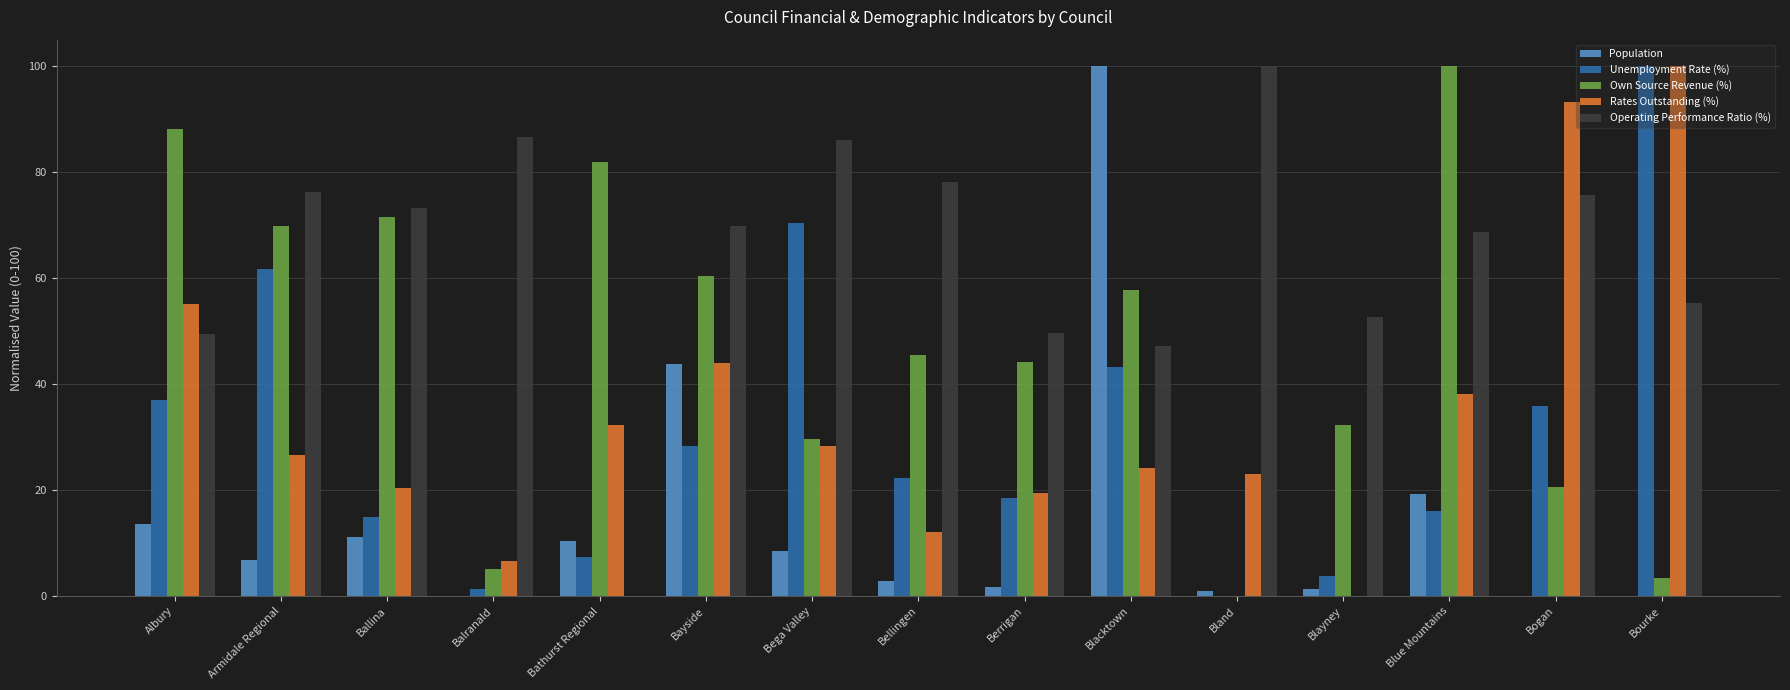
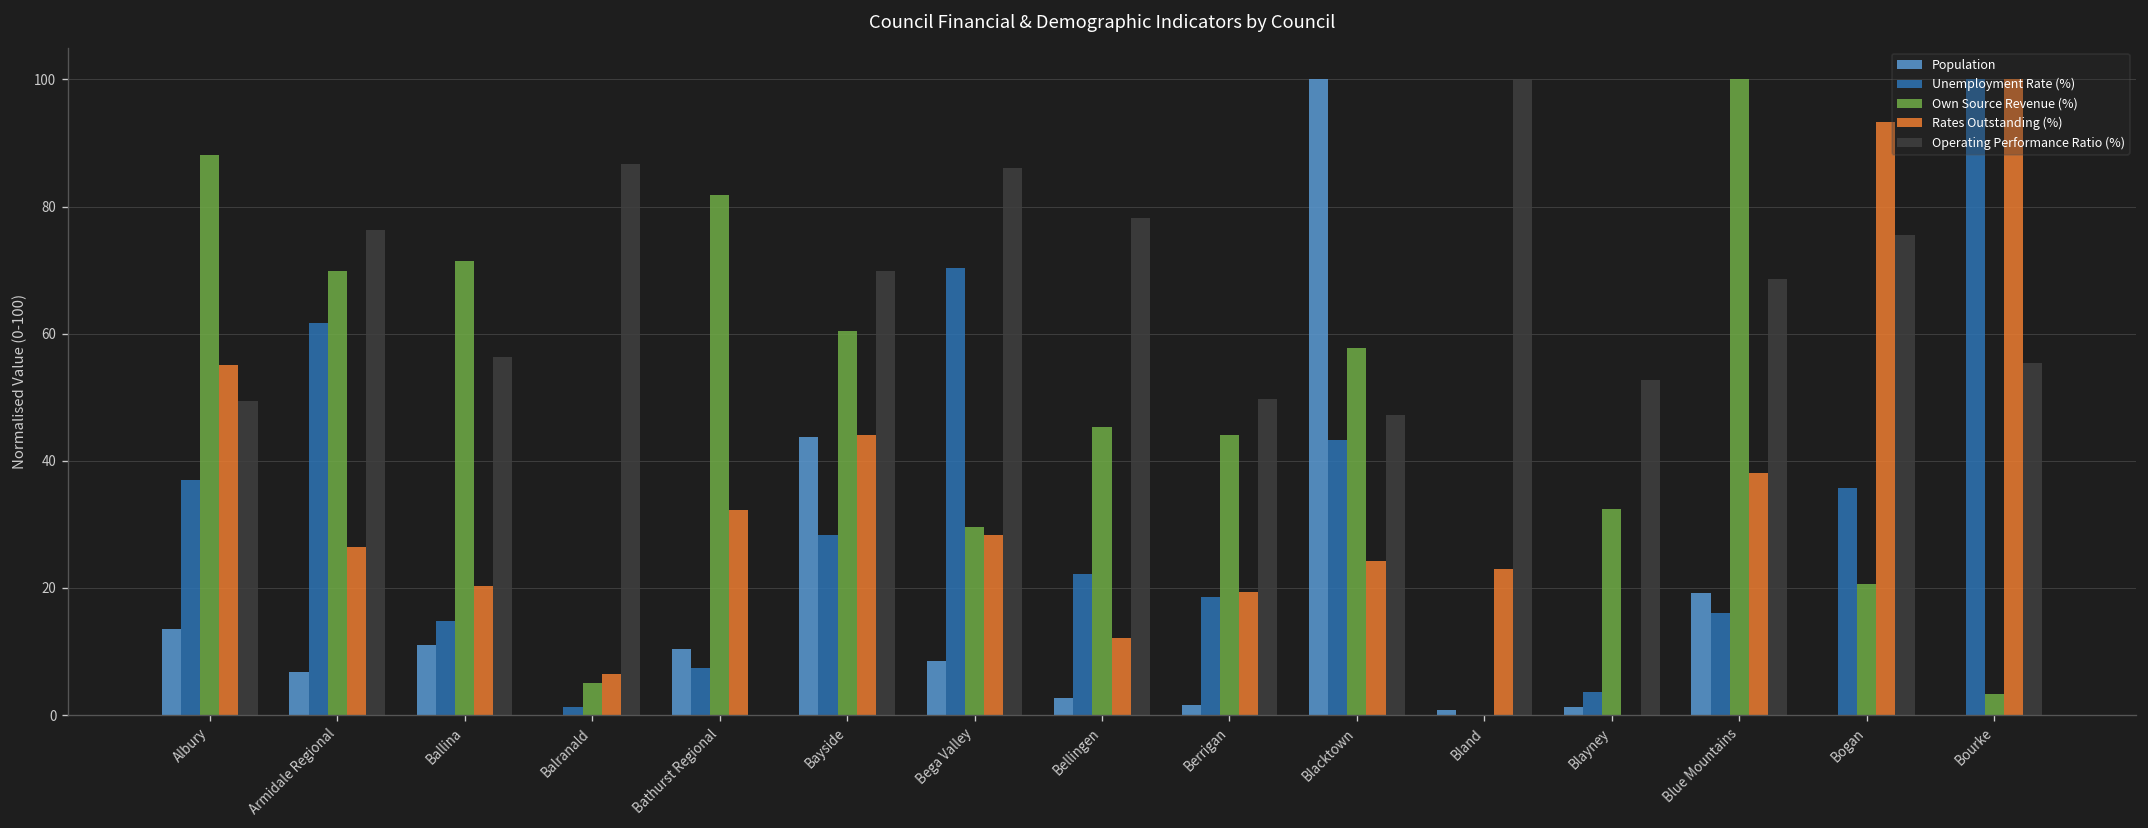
  {
    "Population": {
      "Albury": 14,
      "Armidale Regional": 7,
      "Ballina": 11,
      "Balranald": 0,
      "Bathurst Regional": 10,
      "Bayside": 44,
      "Bega Valley": 8,
      "Bellingen": 3,
      "Berrigan": 2,
      "Blacktown": 100,
      "Bland": 1,
      "Blayney": 1,
      "Blue Mountains": 19
    },
    "Unemployment Rate (%)": {
      "Albury": 37,
      "Armidale Regional": 62,
      "Ballina": 15,
      "Balranald": 1,
      "Bathurst Regional": 7,
      "Bayside": 28,
      "Bega Valley": 70,
      "Bellingen": 22,
      "Berrigan": 19,
      "Blacktown": 43,
      "Bland": 0,
      "Blayney": 4,
      "Blue Mountains": 16,
      "Bogan": 36
    },
    "Own Source Revenue (%)": {
      "Albury": 88,
      "Armidale Regional": 70,
      "Ballina": 71,
      "Balranald": 5,
      "Bathurst Regional": 82,
      "Bayside": 60,
      "Bega Valley": 30,
      "Bellingen": 45,
      "Berrigan": 44,
      "Blacktown": 58,
      "Bland": 0,
      "Blayney": 32,
      "Blue Mountains": 100,
      "Bogan": 21,
      "Bourke": 3
    },
    "Rates Outstanding (%)": {
      "Albury": 55,
      "Armidale Regional": 27,
      "Ballina": 20,
      "Balranald": 7,
      "Bathurst Regional": 32,
      "Bayside": 44,
      "Bega Valley": 28,
      "Bellingen": 12,
      "Berrigan": 19,
      "Blacktown": 24,
      "Bland": 23,
      "Blayney": 0,
      "Blue Mountains": 38,
      "Bogan": 93
    },
    "Operating Performance Ratio (%)": {
      "Albury": 49,
      "Armidale Regional": 76,
-     "Ballina": 73,
+     "Ballina": 56,
      "Balranald": 87,
      "Bathurst Regional": 0,
      "Bayside": 70,
      "Bega Valley": 86,
      "Bellingen": 78,
      "Berrigan": 50,
      "Blacktown": 47,
      "Bland": 100,
      "Blayney": 53,
      "Blue Mountains": 69,
      "Bogan": 76,
      "Bourke": 55
    }
  }
